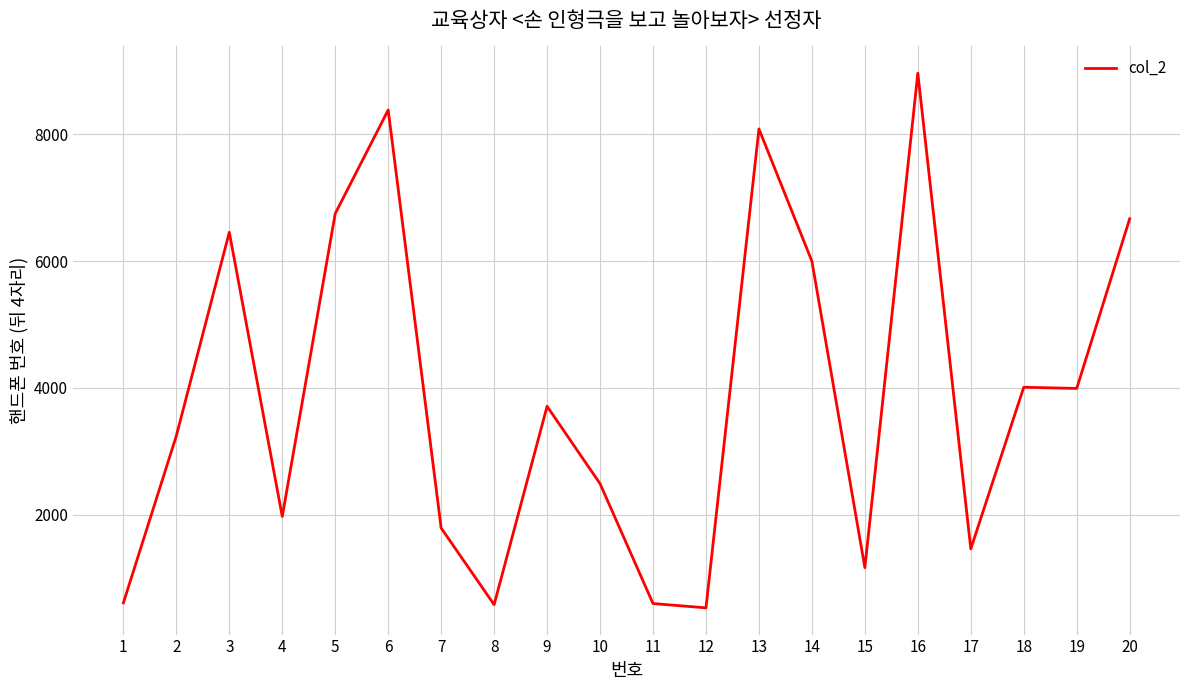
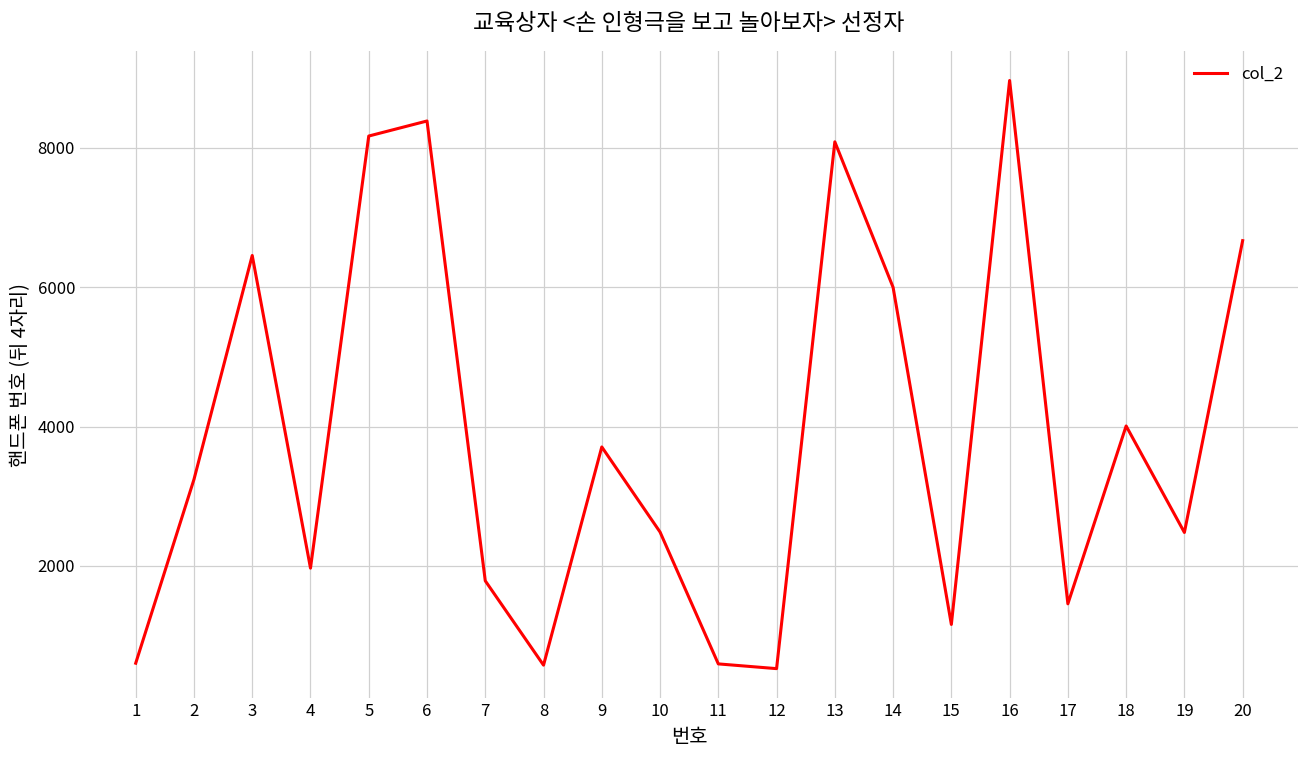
  {
    "1": 600,
    "2": 3200,
    "3": 6500,
    "4": 2000,
-   "5": 6800,
+   "5": 8200,
    "6": 8400,
    "7": 1800,
    "8": 600,
    "9": 3700,
    "10": 2500,
    "11": 600,
    "12": 500,
    "13": 8100,
    "14": 6000,
    "15": 1200,
    "16": 9000,
    "17": 1500,
    "18": 4000,
-   "19": 4000,
+   "19": 2500,
    "20": 6700
  }
